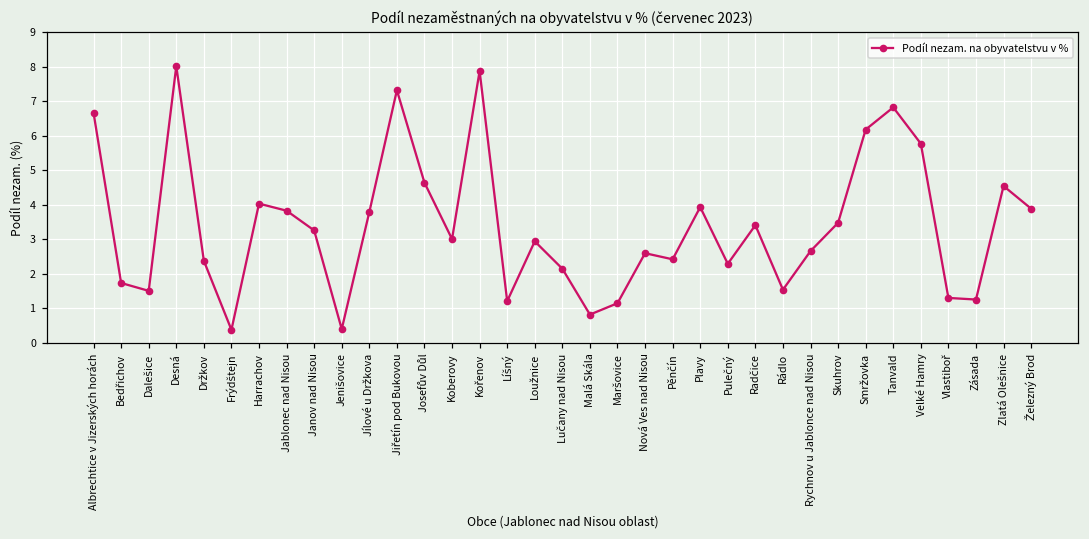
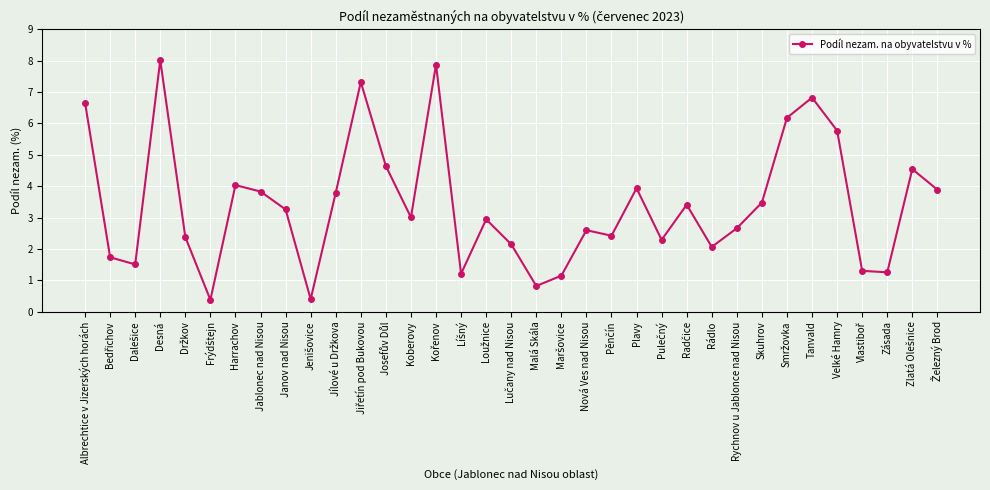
  {
    "Albrechtice v Jizerských horách": 6.7,
    "Bedřichov": 1.7,
    "Dalešice": 1.5,
    "Desná": 8.0,
    "Držkov": 2.4,
    "Frýdštejn": 0.4,
    "Harrachov": 4.0,
    "Jablonec nad Nisou": 3.8,
    "Janov nad Nisou": 3.3,
    "Jenišovice": 0.4,
    "Jílové u Držkova": 3.8,
    "Jiřetín pod Bukovou": 7.3,
    "Josefův Důl": 4.6,
    "Koberovy": 3.0,
    "Kořenov": 7.9,
    "Líšný": 1.2,
    "Loužnice": 2.9,
    "Lučany nad Nisou": 2.1,
    "Malá Skála": 0.8,
    "Maršovice": 1.1,
    "Nová Ves nad Nisou": 2.6,
    "Pěnčín": 2.4,
    "Plavy": 3.9,
    "Pulečný": 2.3,
    "Radčice": 3.4,
-   "Rádlo": 1.5,
+   "Rádlo": 2.1,
    "Rychnov u Jablonce nad Nisou": 2.7,
    "Skuhrov": 3.5,
    "Smržovka": 6.2,
    "Tanvald": 6.8,
    "Velké Hamry": 5.8,
    "Vlastiboř": 1.3,
    "Zásada": 1.3,
    "Zlatá Olešnice": 4.5,
    "Železný Brod": 3.9
  }
